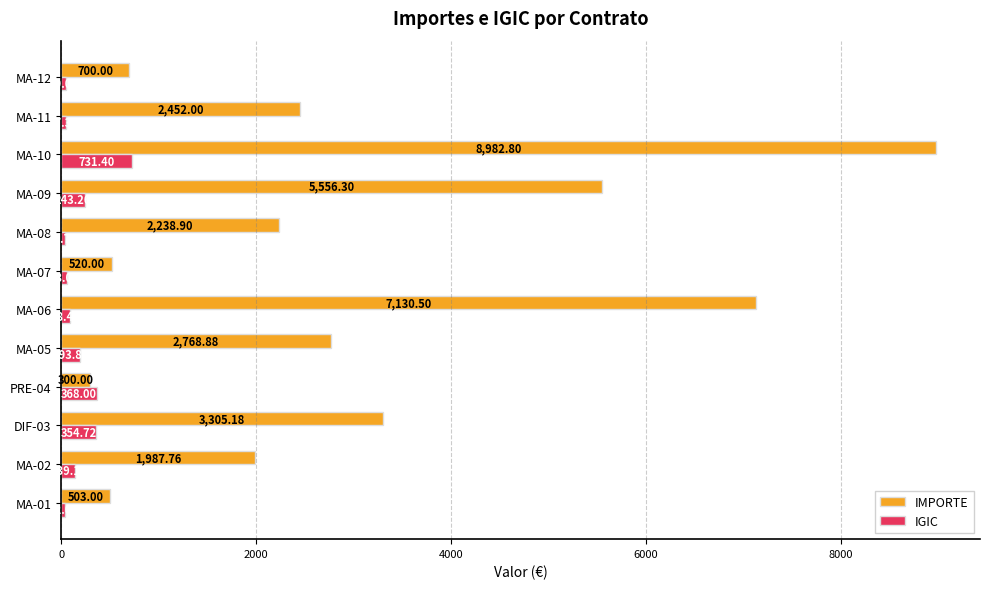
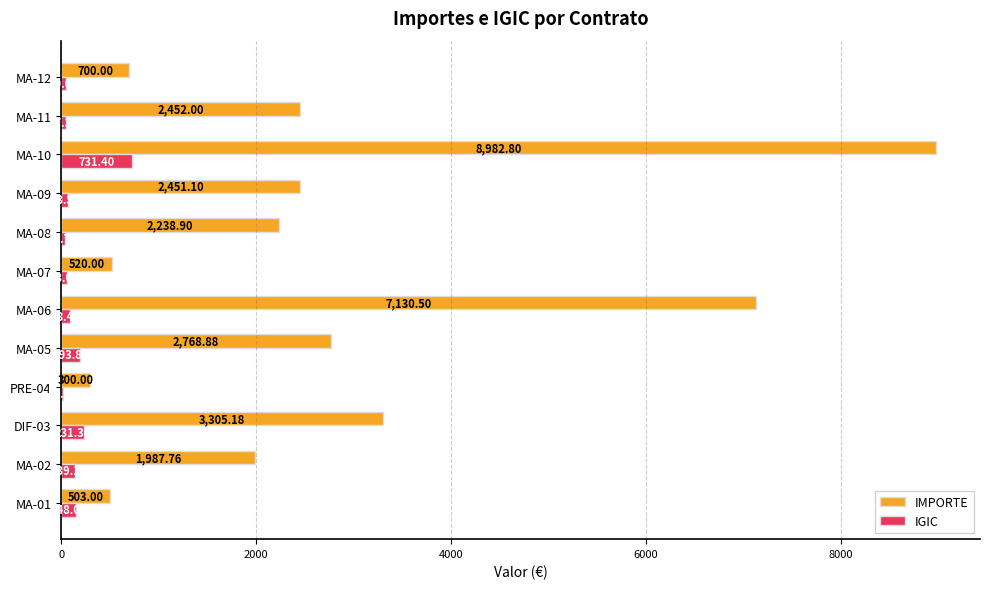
  {
    "IMPORTE": {
      "MA-12": "700.00",
      "MA-11": "2,452.00",
      "MA-10": "8,982.80",
-     "MA-09": "5,556.30",
+     "MA-09": "2,451.10",
      "MA-08": "2,238.90",
      "MA-07": "520.00",
      "MA-06": "7,130.50",
      "MA-05": "2,768.88",
      "PRE-04": "300.00",
      "DIF-03": "3,305.18",
      "MA-02": "1,987.76",
      "MA-01": "503.00"
    },
    "IGIC": {
      "MA-10": "731.40",
-     "MA-09": "200",
-     "PRE-04": "400",
-     "DIF-03": "354.72",
-     "MA-01": "0"
+     "MA-09": "100",
+     "PRE-04": "0",
+     "DIF-03": "231.36",
+     "MA-01": "100"
    }
  }
